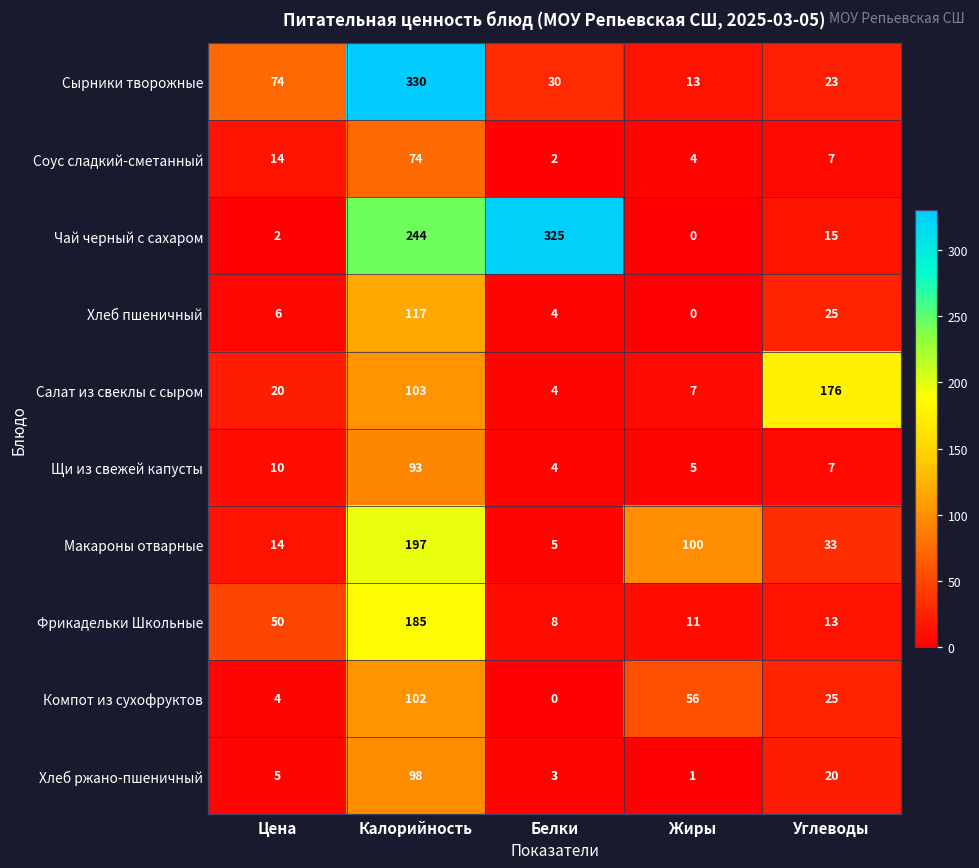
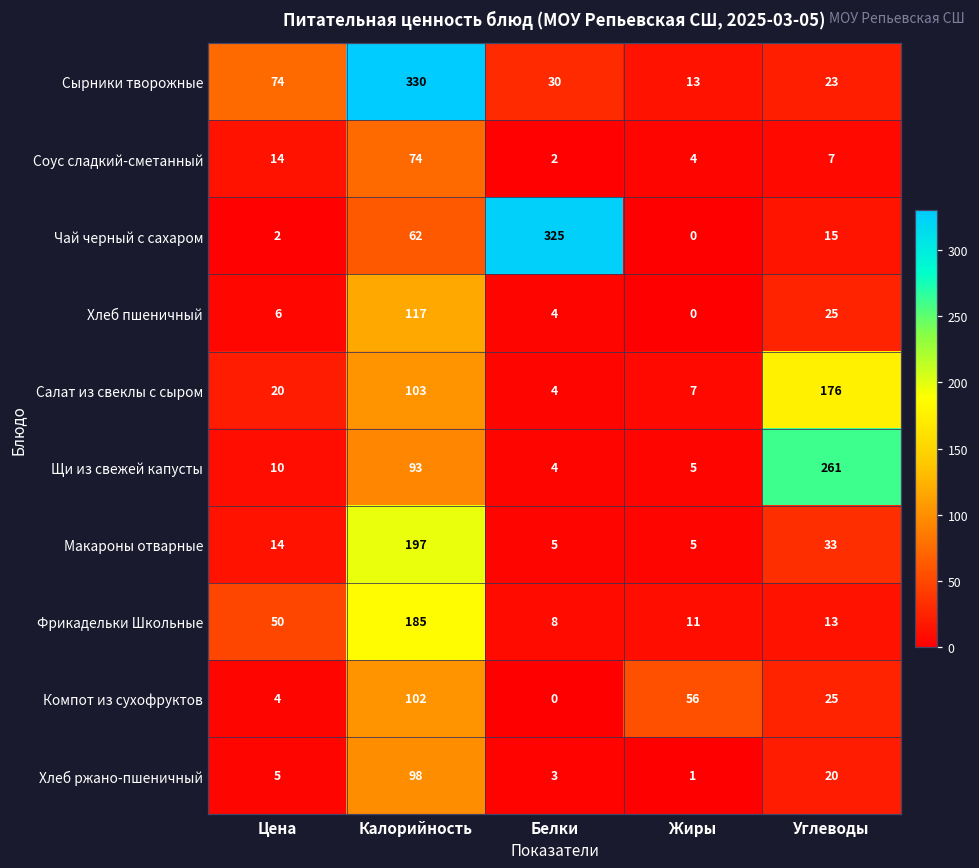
  {
    "Сырники творожные": {
      "Цена": 74,
      "Калорийность": 330,
      "Белки": 30,
      "Жиры": 13,
      "Углеводы": 23
    },
    "Соус сладкий-сметанный": {
      "Цена": 14,
      "Калорийность": 74,
      "Белки": 2,
      "Жиры": 4,
      "Углеводы": 7
    },
    "Чай черный с сахаром": {
      "Цена": 2,
-     "Калорийность": 244,
+     "Калорийность": 62,
      "Белки": 325,
      "Жиры": 0,
      "Углеводы": 15
    },
    "Хлеб пшеничный": {
      "Цена": 6,
      "Калорийность": 117,
      "Белки": 4,
      "Жиры": 0,
      "Углеводы": 25
    },
    "Салат из свеклы с сыром": {
      "Цена": 20,
      "Калорийность": 103,
      "Белки": 4,
      "Жиры": 7,
      "Углеводы": 176
    },
    "Щи из свежей капусты": {
      "Цена": 10,
      "Калорийность": 93,
      "Белки": 4,
      "Жиры": 5,
-     "Углеводы": 7
+     "Углеводы": 261
    },
    "Макароны отварные": {
      "Цена": 14,
      "Калорийность": 197,
      "Белки": 5,
-     "Жиры": 100,
+     "Жиры": 5,
      "Углеводы": 33
    },
    "Фрикадельки Школьные": {
      "Цена": 50,
      "Калорийность": 185,
      "Белки": 8,
      "Жиры": 11,
      "Углеводы": 13
    },
    "Компот из сухофруктов": {
      "Цена": 4,
      "Калорийность": 102,
      "Белки": 0,
      "Жиры": 56,
      "Углеводы": 25
    },
    "Хлеб ржано-пшеничный": {
      "Цена": 5,
      "Калорийность": 98,
      "Белки": 3,
      "Жиры": 1,
      "Углеводы": 20
    }
  }
